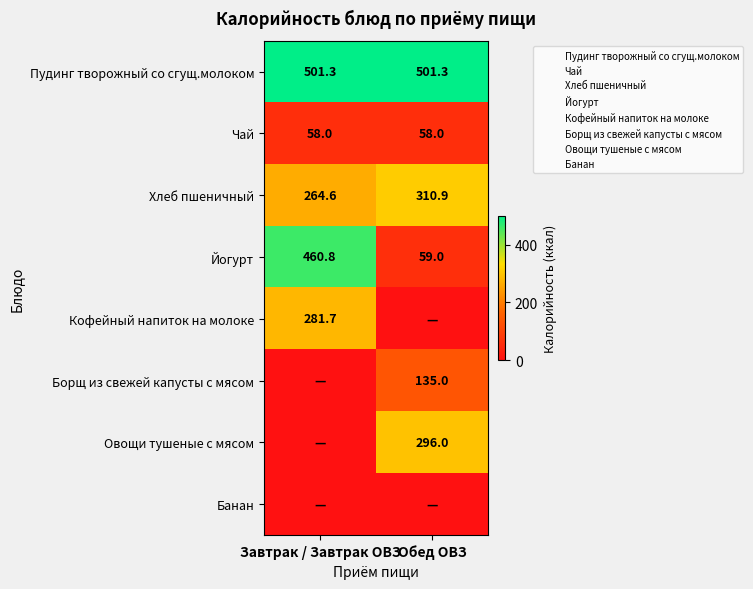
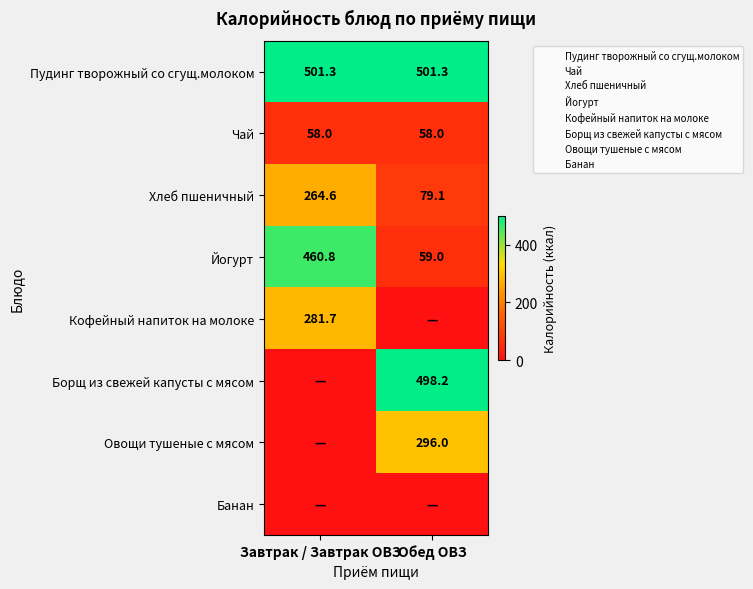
  {
    "Пудинг творожный со сгущ.молоком": {
      "Завтрак / Завтрак ОВЗ": 501.3,
      "Обед ОВЗ": 501.3
    },
    "Чай": {
      "Завтрак / Завтрак ОВЗ": 58.0,
      "Обед ОВЗ": 58.0
    },
    "Хлеб пшеничный": {
      "Завтрак / Завтрак ОВЗ": 264.6,
-     "Обед ОВЗ": 310.9
+     "Обед ОВЗ": 79.1
    },
    "Йогурт": {
      "Завтрак / Завтрак ОВЗ": 460.8,
      "Обед ОВЗ": 59.0
    },
    "Кофейный напиток на молоке": {
      "Завтрак / Завтрак ОВЗ": 281.7
    },
    "Борщ из свежей капусты с мясом": {
-     "Обед ОВЗ": 135.0
+     "Обед ОВЗ": 498.2
    },
    "Овощи тушеные с мясом": {
      "Обед ОВЗ": 296.0
    }
  }
